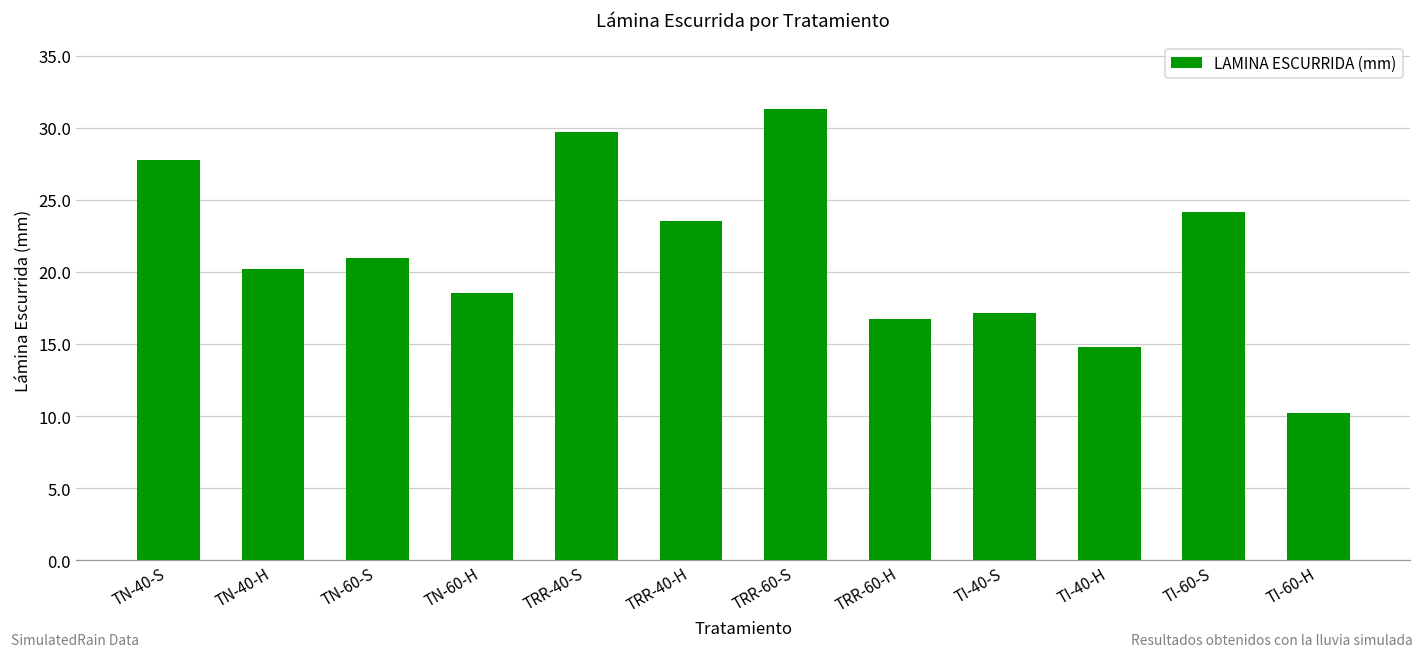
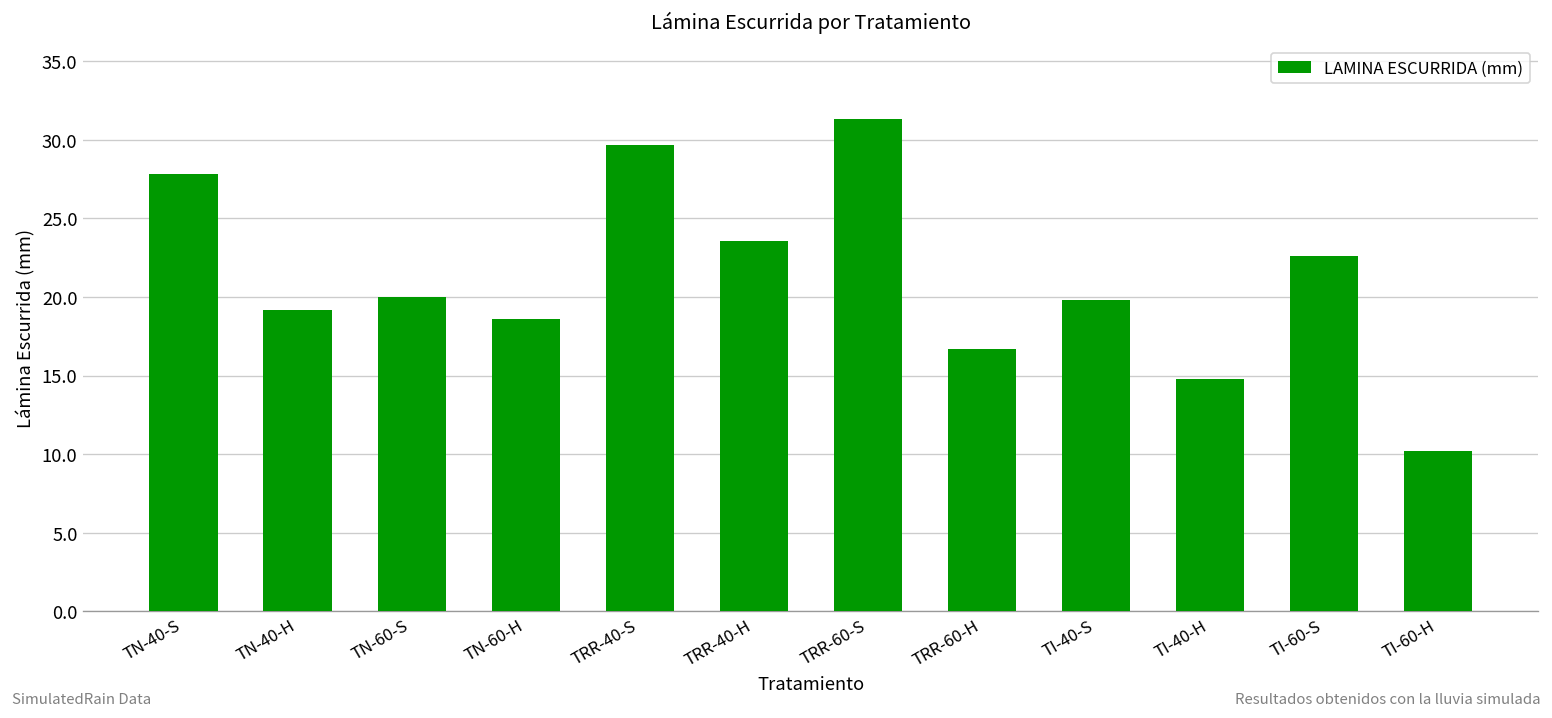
  {
    "TN-40-S": 27.8,
-   "TN-40-H": 20.2,
-   "TN-60-S": 21.0,
+   "TN-40-H": 19.1,
+   "TN-60-S": 20.0,
    "TN-60-H": 18.6,
    "TRR-40-S": 29.7,
    "TRR-40-H": 23.6,
    "TRR-60-S": 31.3,
    "TRR-60-H": 16.7,
-   "TI-40-S": 17.1,
+   "TI-40-S": 19.8,
    "TI-40-H": 14.8,
-   "TI-60-S": 24.2,
+   "TI-60-S": 22.6,
    "TI-60-H": 10.2
  }
